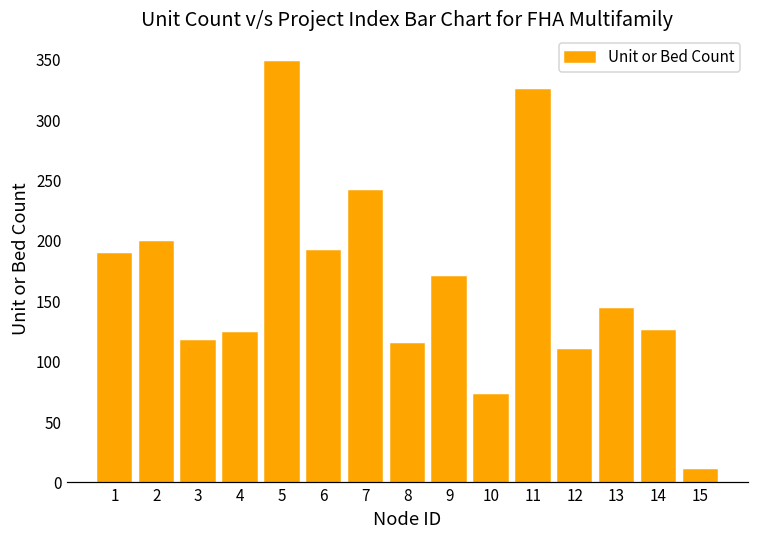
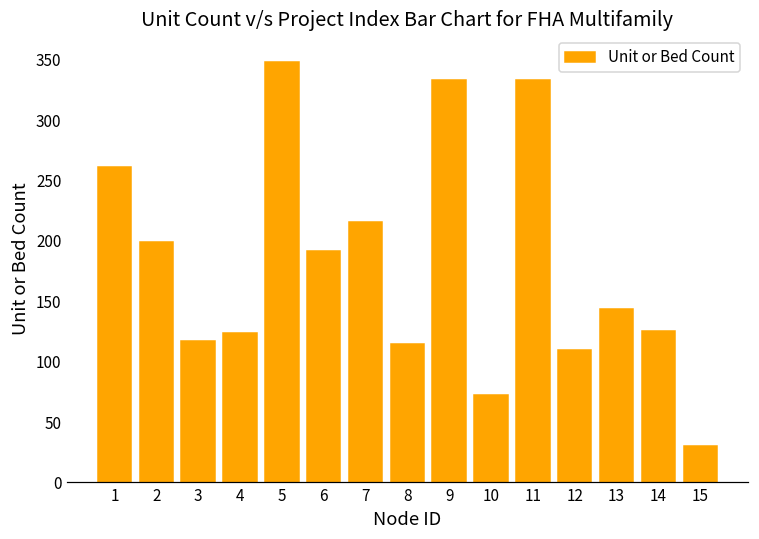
  {
-   "1": 189,
+   "1": 261,
    "2": 199,
    "3": 117,
    "4": 124,
    "5": 348,
    "6": 192,
-   "7": 241,
+   "7": 216,
    "8": 115,
-   "9": 170,
+   "9": 333,
    "10": 72,
-   "11": 325,
+   "11": 333,
    "12": 110,
    "13": 144,
    "14": 125,
-   "15": 10
+   "15": 30
  }
